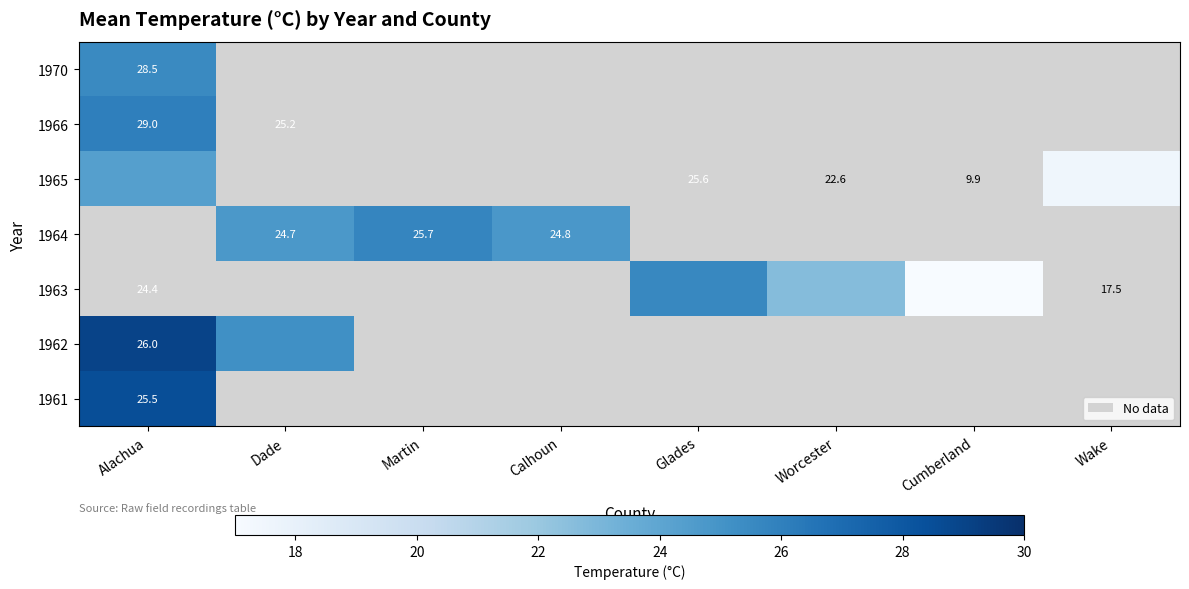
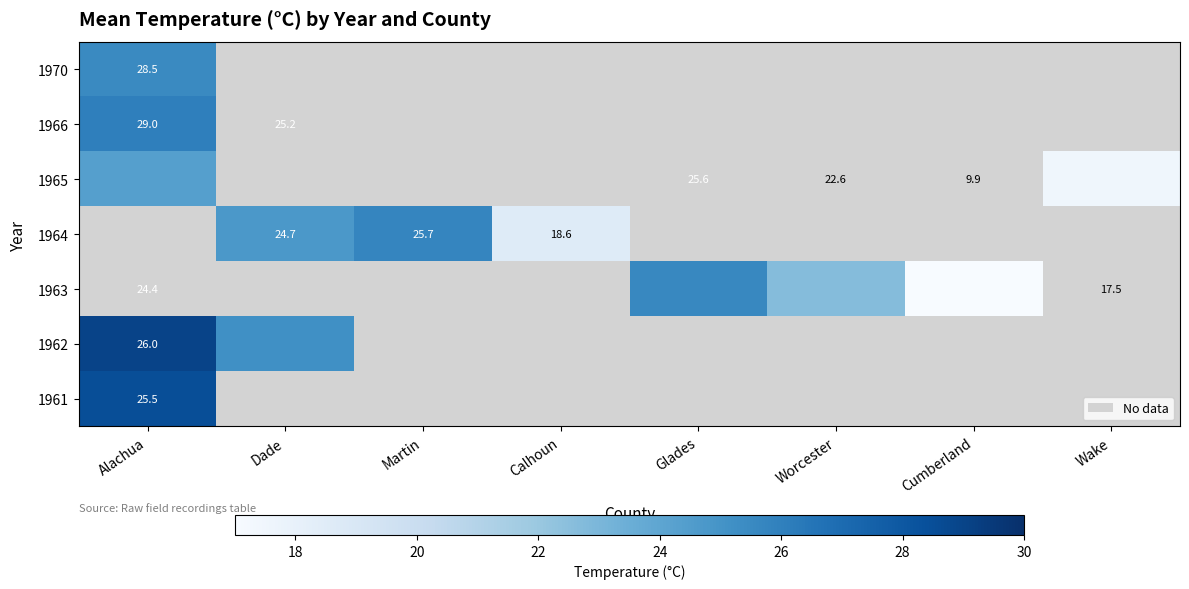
  {
    "1970": {
      "Alachua": 28.5
    },
    "1966": {
      "Alachua": 29.0
    },
    "1965": {
      "Worcester": 22.6,
      "Cumberland": 9.9
    },
    "1964": {
      "Dade": 24.7,
      "Martin": 25.7,
-     "Calhoun": 24.8
+     "Calhoun": 18.6
    },
    "1963": {
      "Wake": 17.5
    },
    "1962": {
      "Alachua": 26.0
    },
    "1961": {
      "Alachua": 25.5
    }
  }
